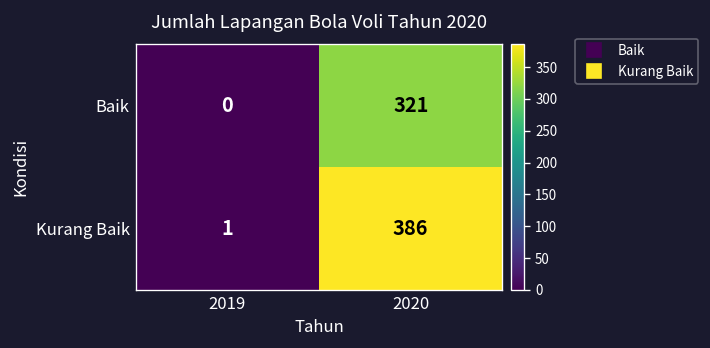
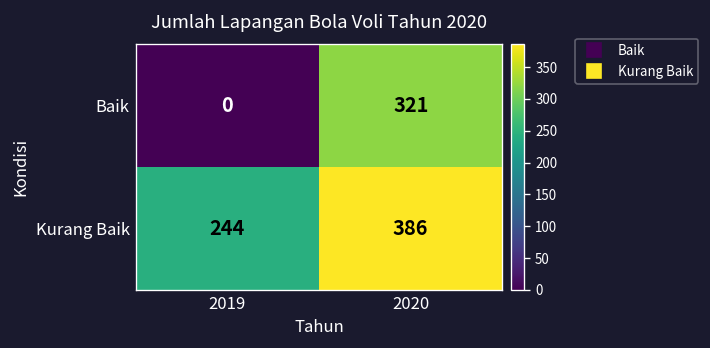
  {
    "Baik": {
      "2019": 0,
      "2020": 321
    },
    "Kurang Baik": {
-     "2019": 1,
+     "2019": 244,
      "2020": 386
    }
  }
